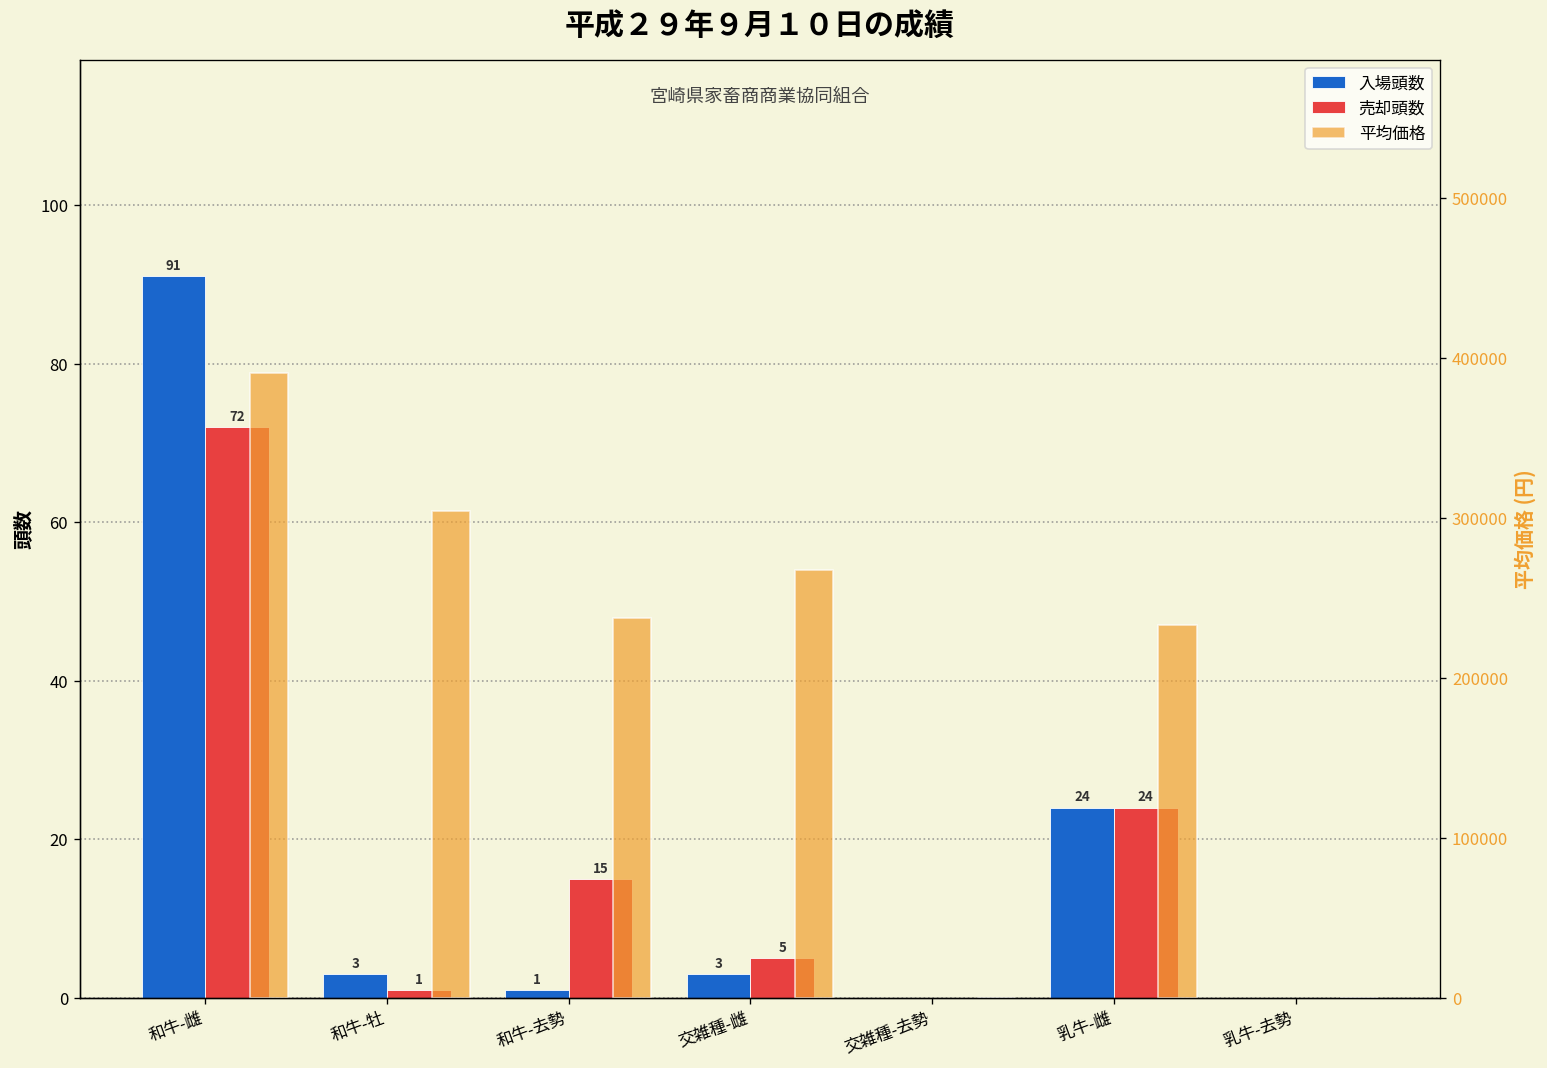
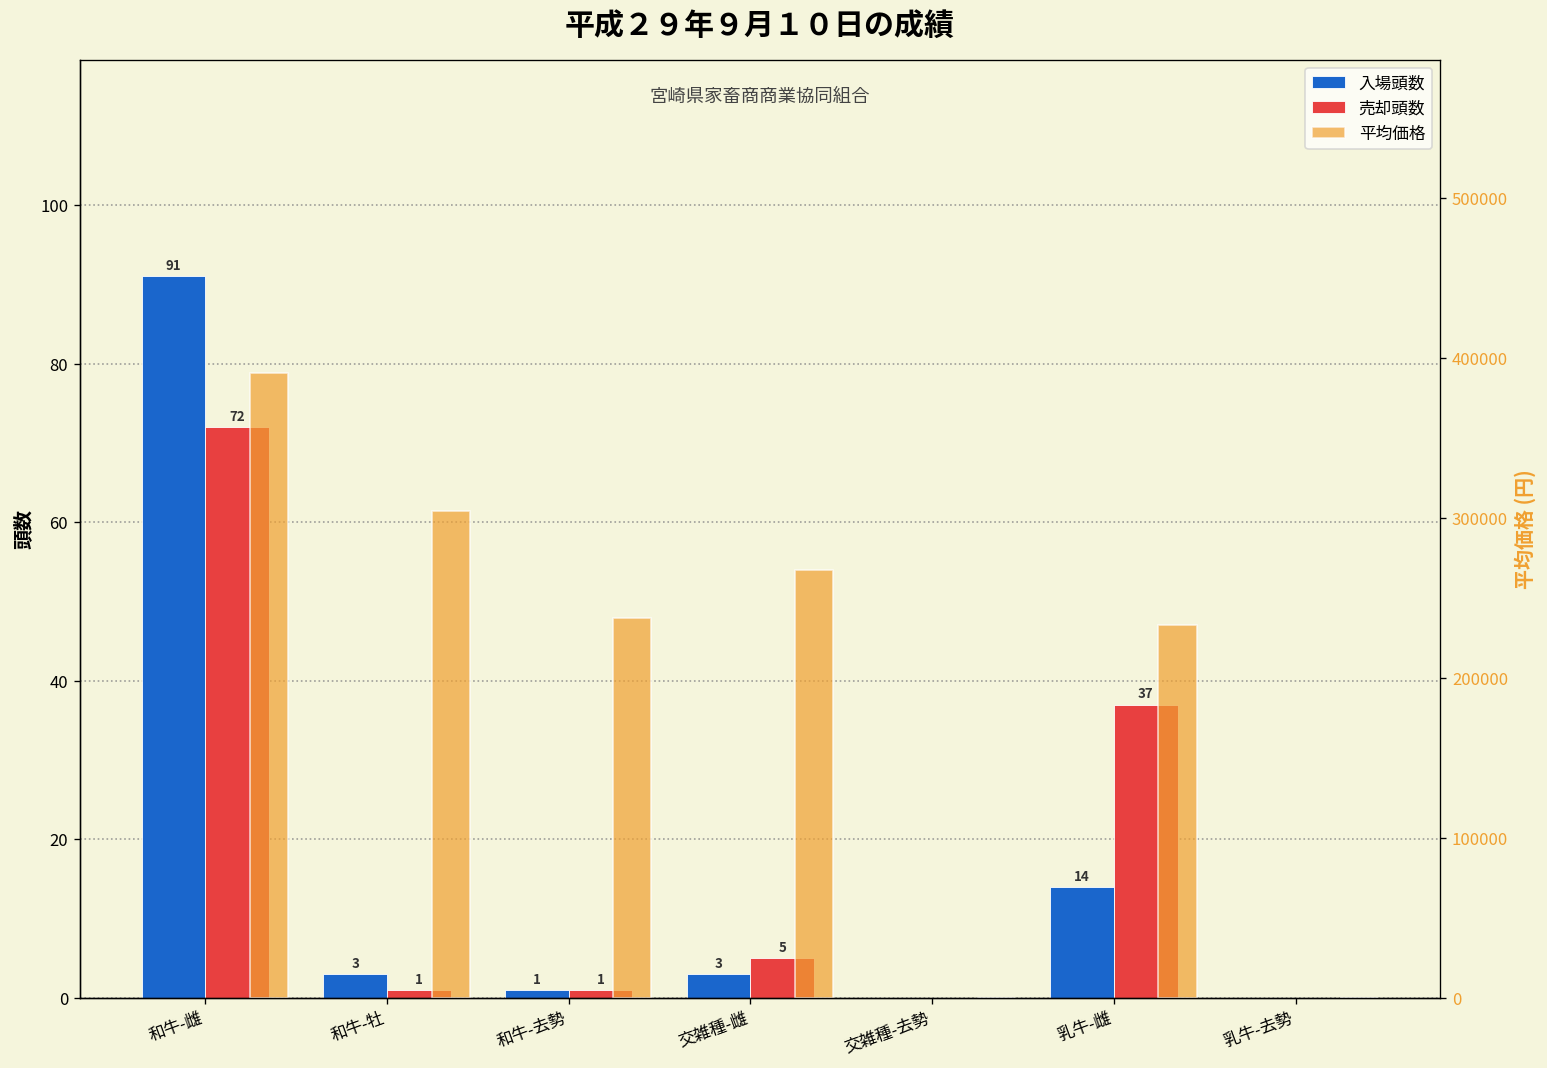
  {
    "入場頭数": {
      "和牛-雌": 91,
      "和牛-牡": 3,
      "和牛-去勢": 1,
      "交雑種-雌": 3,
-     "乳牛-雌": 24
+     "乳牛-雌": 14
    },
    "売却頭数": {
      "和牛-雌": 72,
      "和牛-牡": 1,
-     "和牛-去勢": 15,
+     "和牛-去勢": 1,
      "交雑種-雌": 5,
-     "乳牛-雌": 24
+     "乳牛-雌": 37
    }
  }
